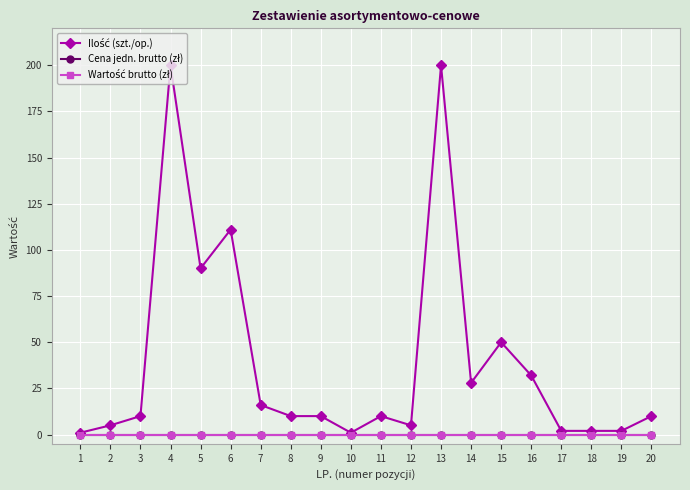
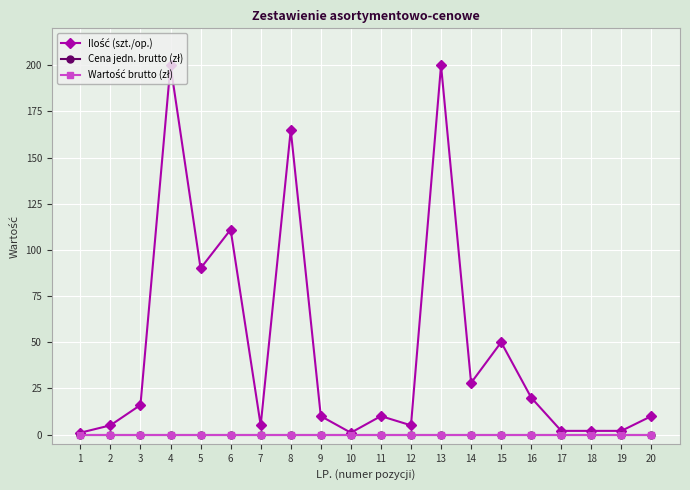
  {
    "Ilość (szt./op.)": {
      "2": 5,
-     "3": 10,
+     "3": 16,
      "5": 90,
      "6": 111,
-     "7": 16,
-     "8": 10,
+     "7": 5,
+     "8": 165,
      "9": 10,
      "11": 10,
      "12": 5,
      "13": 200,
      "14": 28,
      "15": 50,
-     "16": 32,
+     "16": 20,
      "17": 2,
      "18": 2,
      "19": 2,
      "20": 10
    },
    "Wartość brutto (zł)": {
      "2": 0,
      "3": 0,
      "4": 0,
      "5": 0,
      "6": 0,
      "7": 0,
      "8": 0,
      "9": 0,
      "11": 0,
      "12": 0,
      "13": 0,
      "14": 0,
      "15": 0,
      "16": 0,
      "17": 0,
      "18": 0,
      "19": 0,
      "20": 0
    }
  }
